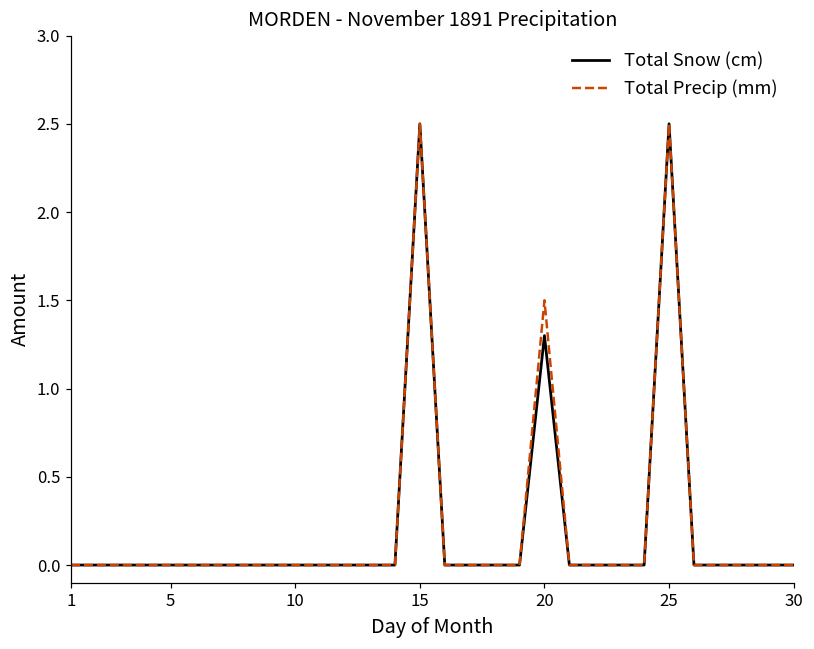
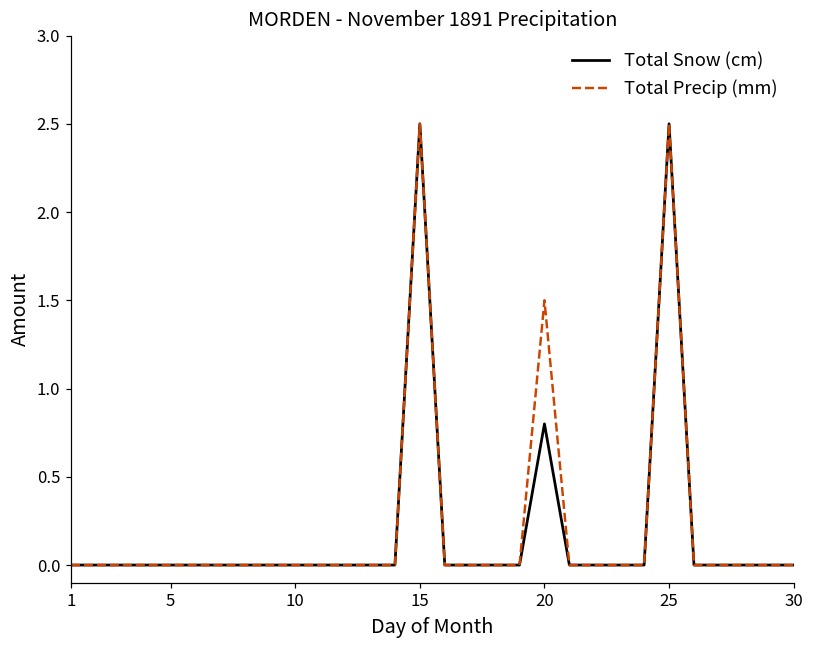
  {
    "Total Snow (cm)": {
-     "20": 1.3
+     "20": 0.8
    },
    "Total Precip (mm)": {
      "20": 1.5
    }
  }
